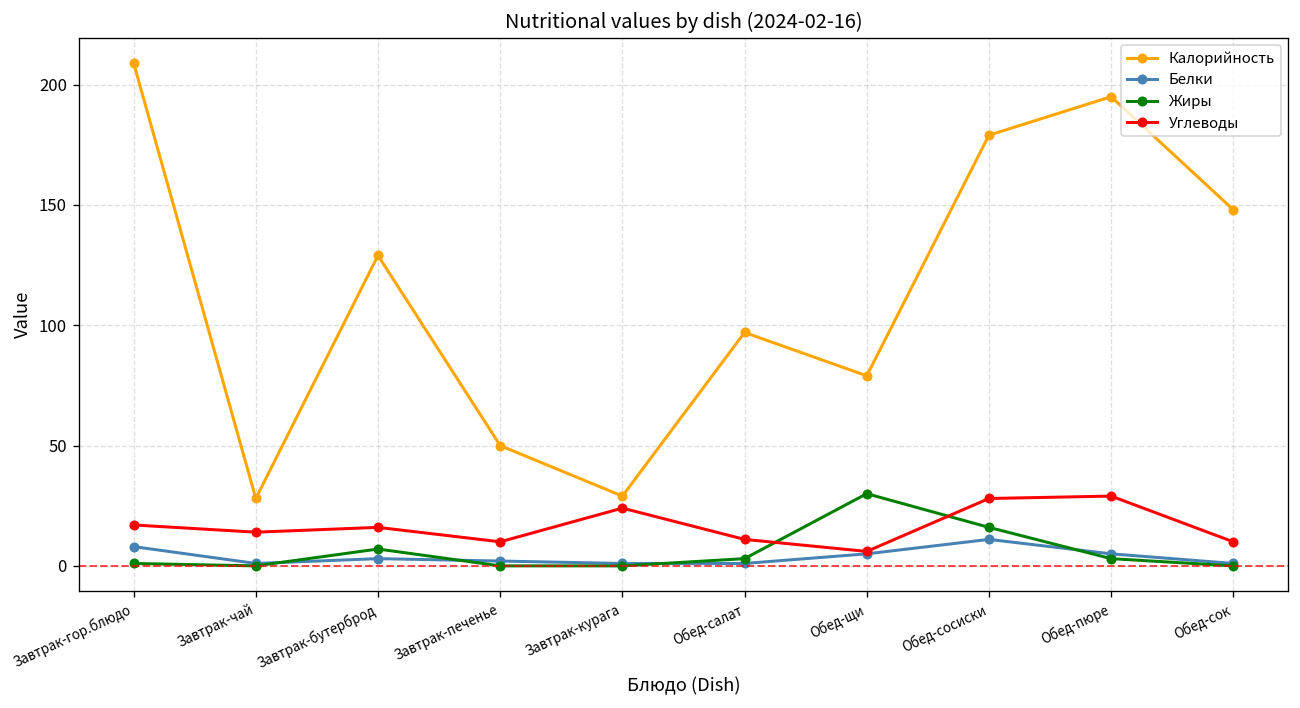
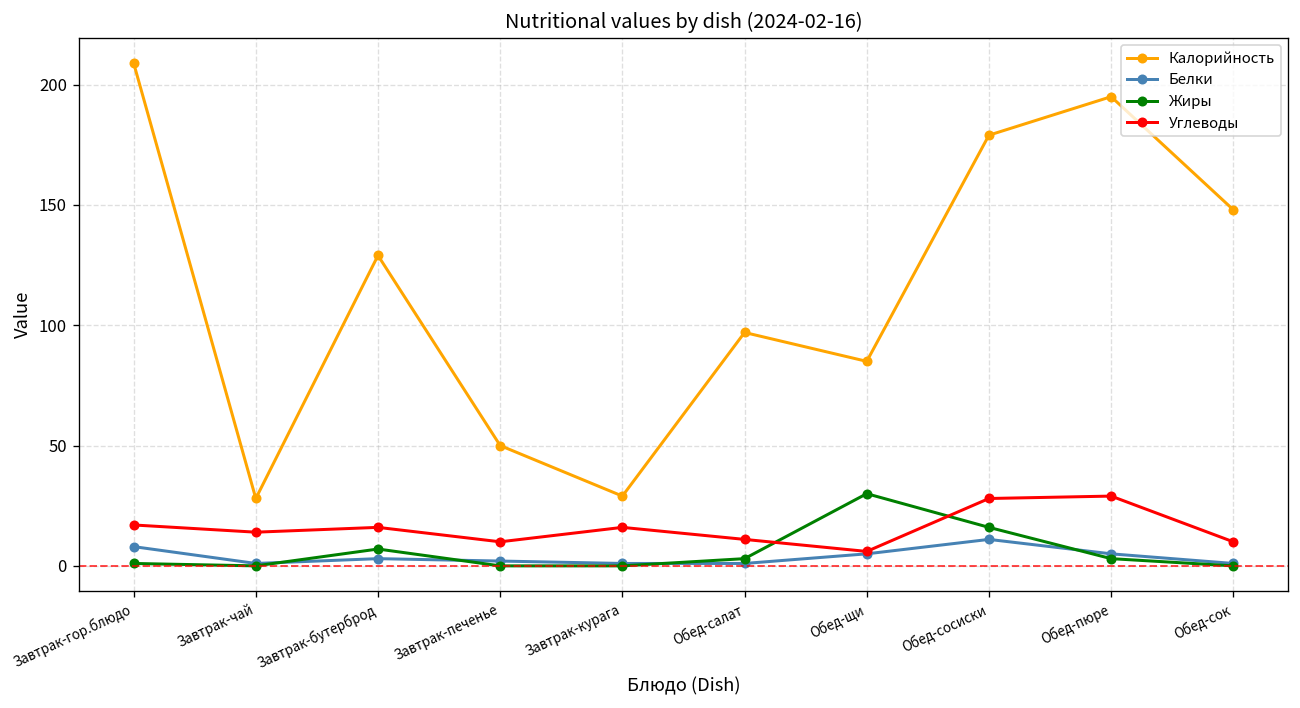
  {
    "Калорийность": {
      "Завтрак-гор.блюдо": 209,
      "Завтрак-чай": 28,
      "Завтрак-бутерброд": 129,
      "Завтрак-печенье": 50,
      "Завтрак-курага": 29,
      "Обед-салат": 97,
-     "Обед-щи": 79,
+     "Обед-щи": 85,
      "Обед-сосиски": 179,
      "Обед-пюре": 195,
      "Обед-сок": 148
    },
    "Белки": {
      "Завтрак-гор.блюдо": 8,
      "Завтрак-бутерброд": 3,
      "Завтрак-печенье": 2,
      "Обед-салат": 1,
      "Обед-сосиски": 11,
      "Обед-пюре": 5
    },
    "Жиры": {
      "Завтрак-гор.блюдо": 1,
      "Завтрак-бутерброд": 7,
      "Завтрак-печенье": 0,
      "Обед-салат": 3,
      "Обед-щи": 30,
      "Обед-сосиски": 16,
      "Обед-пюре": 3
    },
    "Углеводы": {
      "Завтрак-гор.блюдо": 17,
      "Завтрак-чай": 14,
      "Завтрак-бутерброд": 16,
      "Завтрак-печенье": 10,
-     "Завтрак-курага": 24,
+     "Завтрак-курага": 16,
      "Обед-салат": 11,
      "Обед-сосиски": 28,
      "Обед-пюре": 29,
      "Обед-сок": 10
    }
  }
